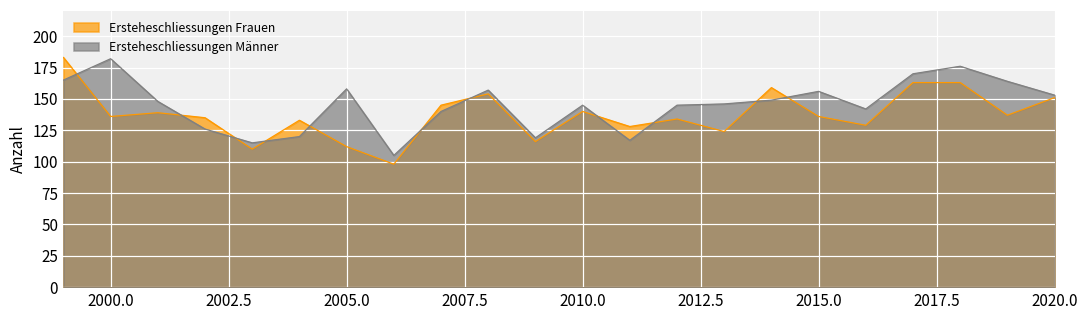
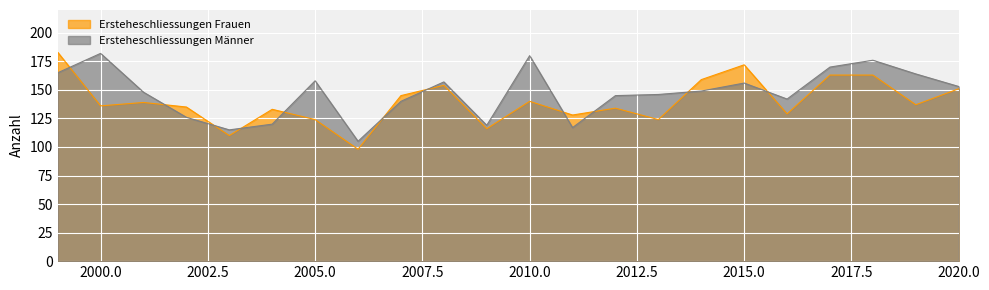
  {
    "Ersteheschliessungen Frauen": {
      "2000.0": 136,
-     "2005.0": 112,
+     "2005.0": 124,
      "2010.0": 140,
-     "2015.0": 136
+     "2015.0": 172
    },
    "Ersteheschliessungen Männer": {
      "2000.0": 182,
      "2005.0": 158,
-     "2010.0": 145,
+     "2010.0": 180,
      "2015.0": 156
    }
  }
